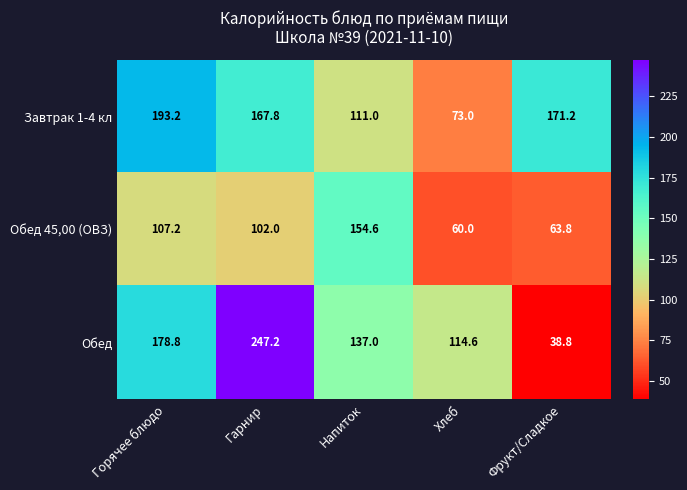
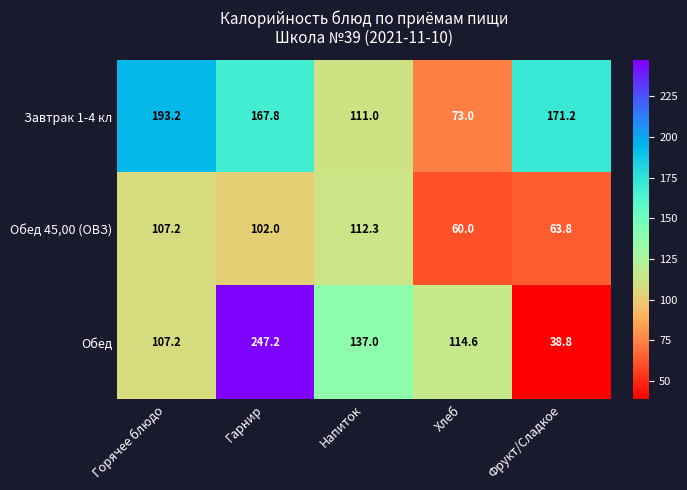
  {
    "Завтрак 1-4 кл": {
      "Горячее блюдо": 193.2,
      "Гарнир": 167.8,
      "Напиток": 111.0,
      "Хлеб": 73.0,
      "Фрукт/Сладкое": 171.2
    },
    "Обед 45,00 (ОВЗ)": {
      "Горячее блюдо": 107.2,
      "Гарнир": 102.0,
-     "Напиток": 154.6,
+     "Напиток": 112.3,
      "Хлеб": 60.0,
      "Фрукт/Сладкое": 63.8
    },
    "Обед": {
-     "Горячее блюдо": 178.8,
+     "Горячее блюдо": 107.2,
      "Гарнир": 247.2,
      "Напиток": 137.0,
      "Хлеб": 114.6,
      "Фрукт/Сладкое": 38.8
    }
  }
